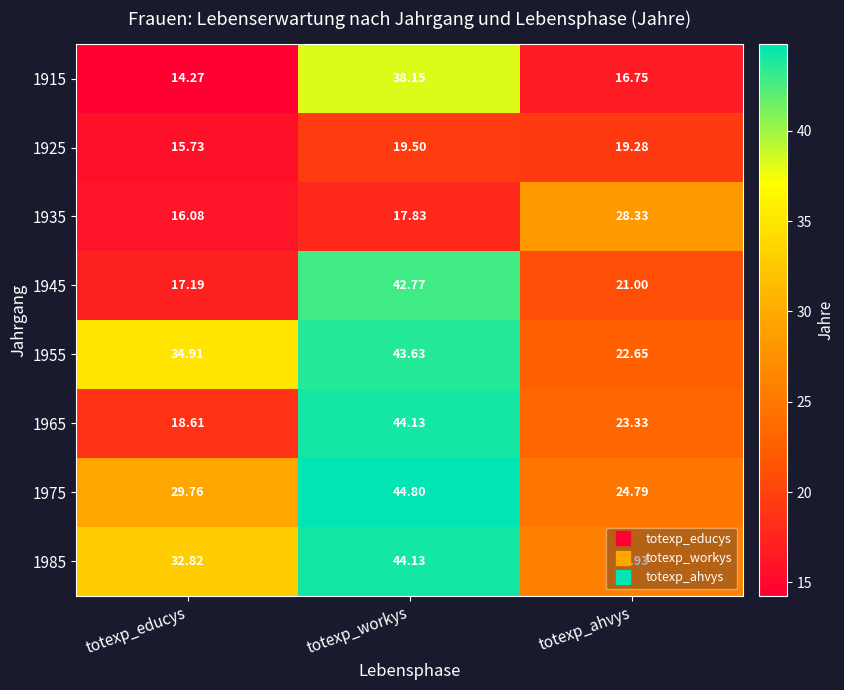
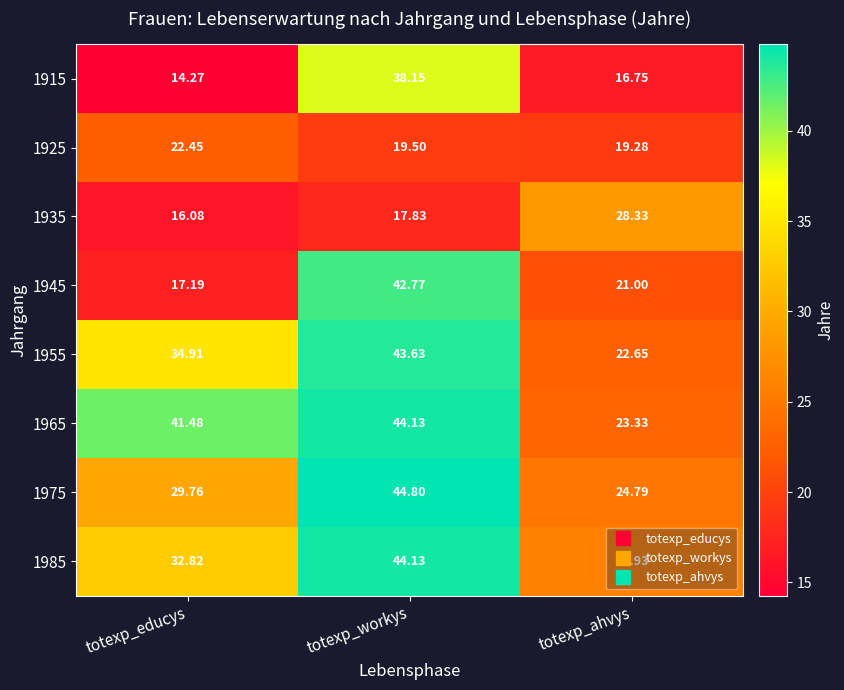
  {
    "1915": {
      "totexp_educys": 14.27,
      "totexp_workys": 38.15,
      "totexp_ahvys": 16.75
    },
    "1925": {
-     "totexp_educys": 15.73,
+     "totexp_educys": 22.45,
      "totexp_workys": 19.50,
      "totexp_ahvys": 19.28
    },
    "1935": {
      "totexp_educys": 16.08,
      "totexp_workys": 17.83,
      "totexp_ahvys": 28.33
    },
    "1945": {
      "totexp_educys": 17.19,
      "totexp_workys": 42.77,
      "totexp_ahvys": 21.00
    },
    "1955": {
      "totexp_educys": 34.91,
      "totexp_workys": 43.63,
      "totexp_ahvys": 22.65
    },
    "1965": {
-     "totexp_educys": 18.61,
+     "totexp_educys": 41.48,
      "totexp_workys": 44.13,
      "totexp_ahvys": 23.33
    },
    "1975": {
      "totexp_educys": 29.76,
      "totexp_workys": 44.80,
      "totexp_ahvys": 24.79
    },
    "1985": {
      "totexp_educys": 32.82,
      "totexp_workys": 44.13
    }
  }
